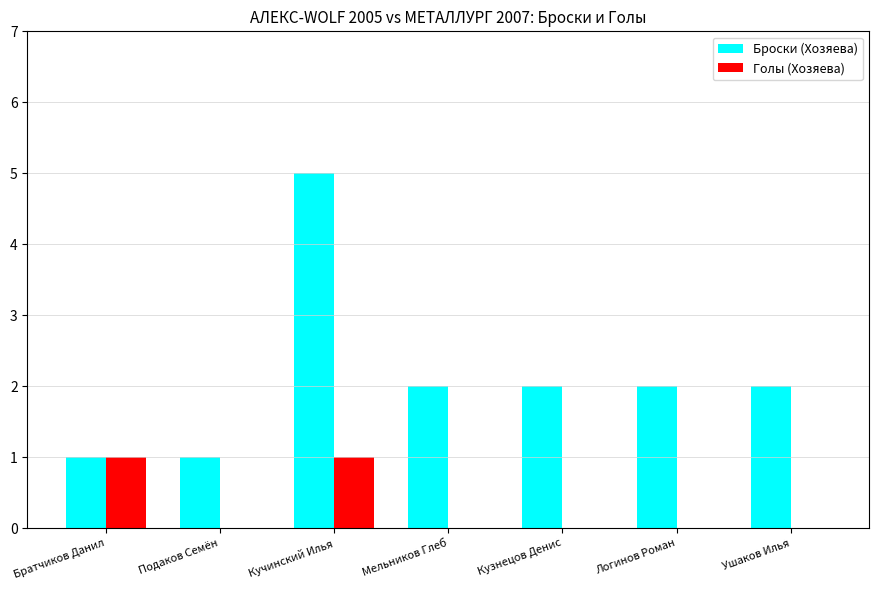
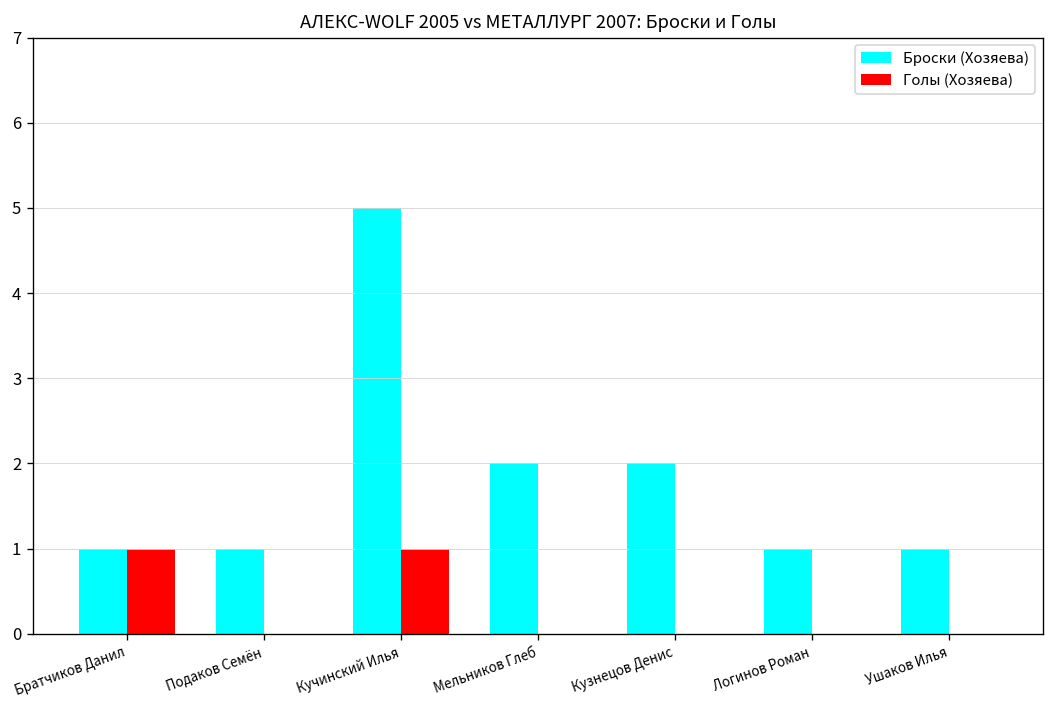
  {
    "Броски (Хозяева)": {
      "Братчиков Данил": 1,
      "Подаков Семён": 1,
      "Кучинский Илья": 5,
      "Мельников Глеб": 2,
      "Кузнецов Денис": 2,
-     "Логинов Роман": 2,
-     "Ушаков Илья": 2
+     "Логинов Роман": 1,
+     "Ушаков Илья": 1
    },
    "Голы (Хозяева)": {
      "Братчиков Данил": 1,
      "Подаков Семён": 0,
      "Кучинский Илья": 1,
      "Мельников Глеб": 0,
      "Кузнецов Денис": 0,
      "Логинов Роман": 0,
      "Ушаков Илья": 0
    }
  }
